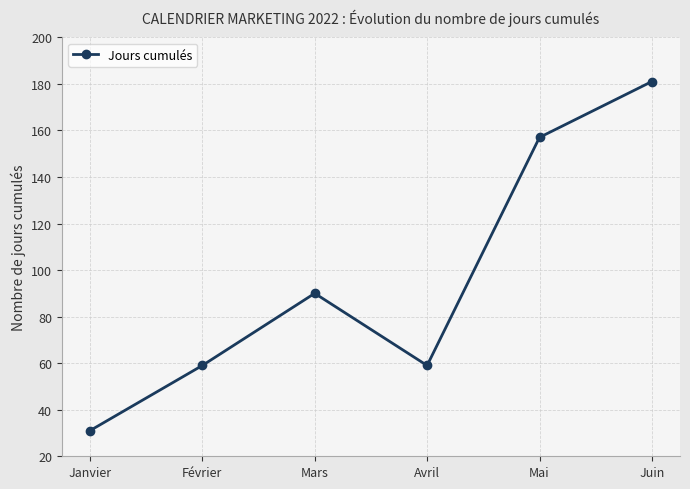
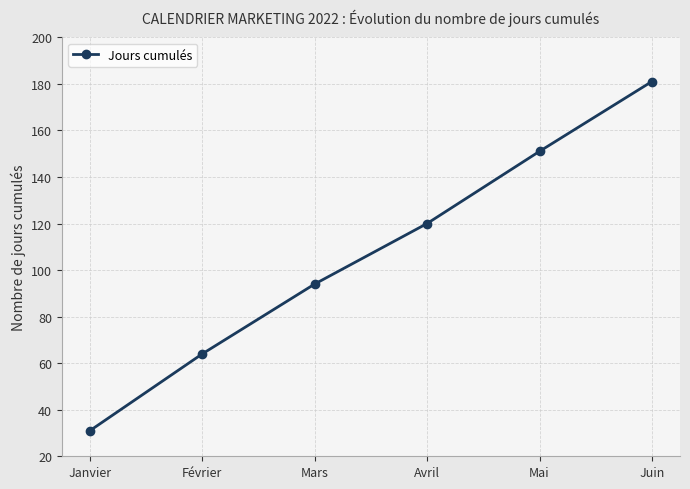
  {
    "Janvier": 31,
-   "Février": 59,
-   "Mars": 90,
-   "Avril": 59,
-   "Mai": 157,
+   "Février": 64,
+   "Mars": 94,
+   "Avril": 120,
+   "Mai": 151,
    "Juin": 181
  }
